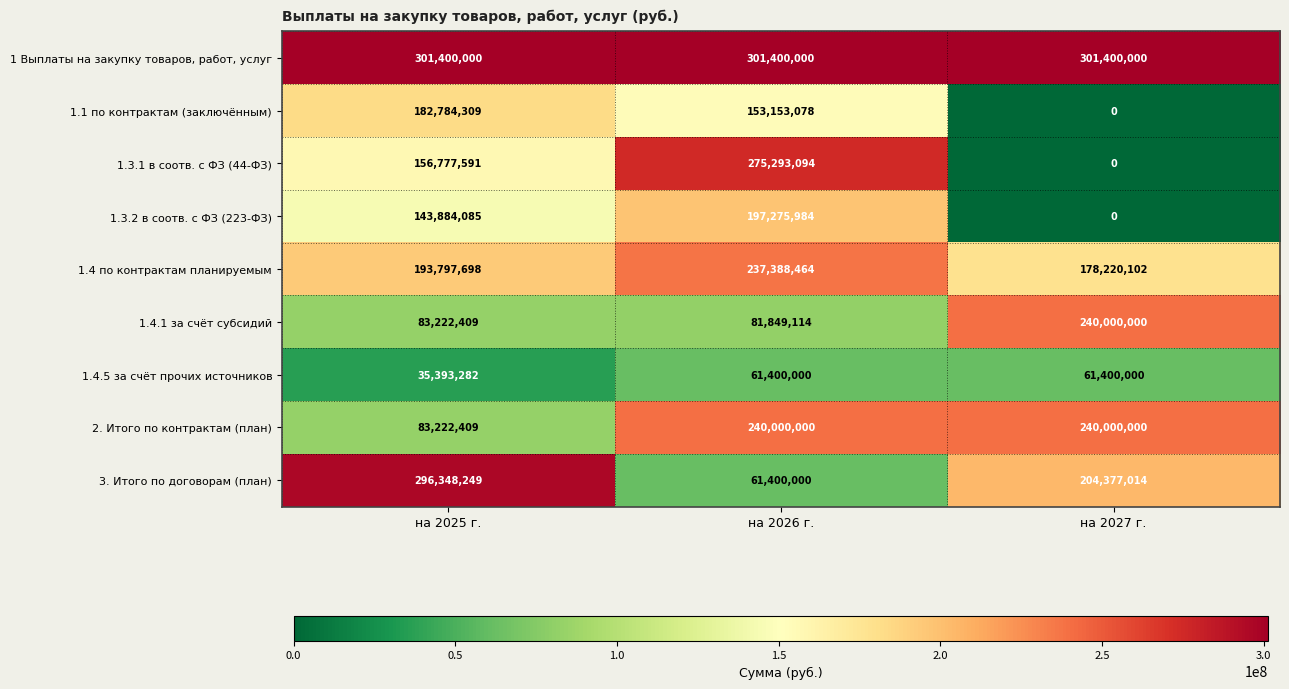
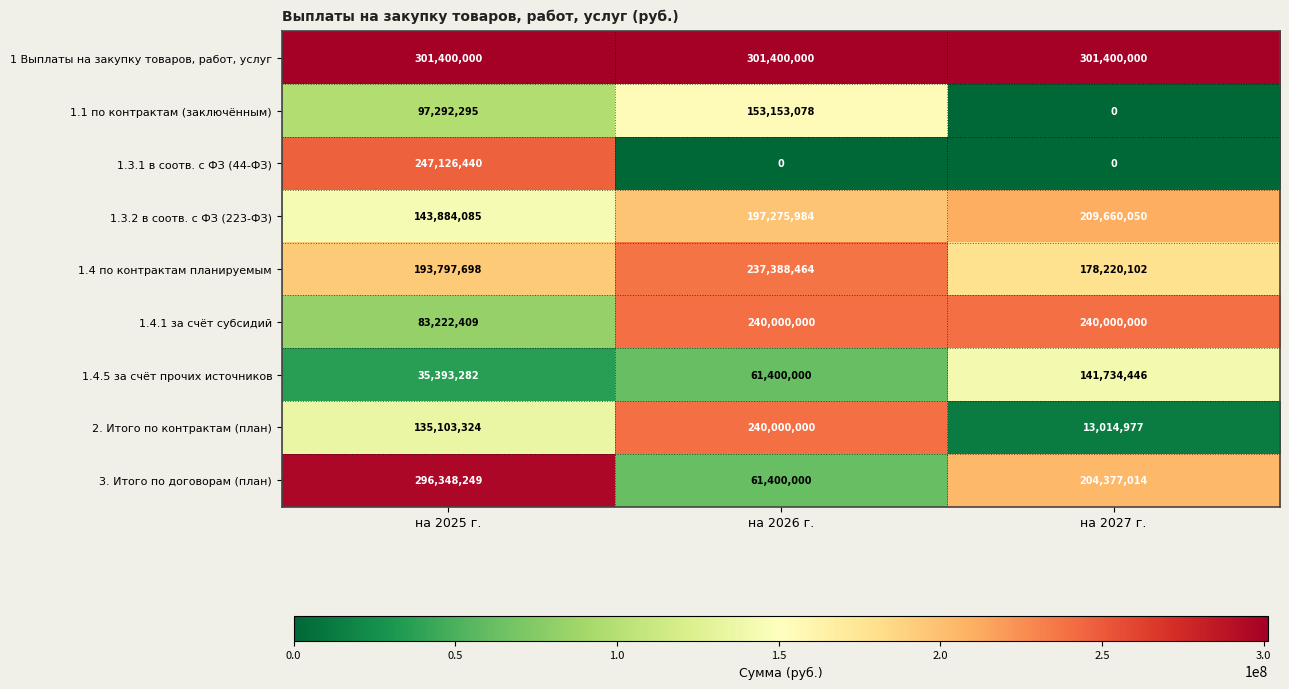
  {
    "1 Выплаты на закупку товаров, работ, услуг": {
      "на 2025 г.": "301,400,000",
      "на 2026 г.": "301,400,000",
      "на 2027 г.": "301,400,000"
    },
    "1.1 по контрактам (заключённым)": {
-     "на 2025 г.": "182,784,309",
+     "на 2025 г.": "97,292,295",
      "на 2026 г.": "153,153,078",
      "на 2027 г.": "0"
    },
    "1.3.1 в соотв. с ФЗ (44-ФЗ)": {
-     "на 2025 г.": "156,777,591",
-     "на 2026 г.": "275,293,094",
+     "на 2025 г.": "247,126,440",
+     "на 2026 г.": "0",
      "на 2027 г.": "0"
    },
    "1.3.2 в соотв. с ФЗ (223-ФЗ)": {
      "на 2025 г.": "143,884,085",
      "на 2026 г.": "197,275,984",
-     "на 2027 г.": "0"
+     "на 2027 г.": "209,660,050"
    },
    "1.4 по контрактам планируемым": {
      "на 2025 г.": "193,797,698",
      "на 2026 г.": "237,388,464",
      "на 2027 г.": "178,220,102"
    },
    "1.4.1 за счёт субсидий": {
      "на 2025 г.": "83,222,409",
-     "на 2026 г.": "81,849,114",
+     "на 2026 г.": "240,000,000",
      "на 2027 г.": "240,000,000"
    },
    "1.4.5 за счёт прочих источников": {
      "на 2025 г.": "35,393,282",
      "на 2026 г.": "61,400,000",
-     "на 2027 г.": "61,400,000"
+     "на 2027 г.": "141,734,446"
    },
    "2. Итого по контрактам (план)": {
-     "на 2025 г.": "83,222,409",
+     "на 2025 г.": "135,103,324",
      "на 2026 г.": "240,000,000",
-     "на 2027 г.": "240,000,000"
+     "на 2027 г.": "13,014,977"
    },
    "3. Итого по договорам (план)": {
      "на 2025 г.": "296,348,249",
      "на 2026 г.": "61,400,000",
      "на 2027 г.": "204,377,014"
    }
  }
